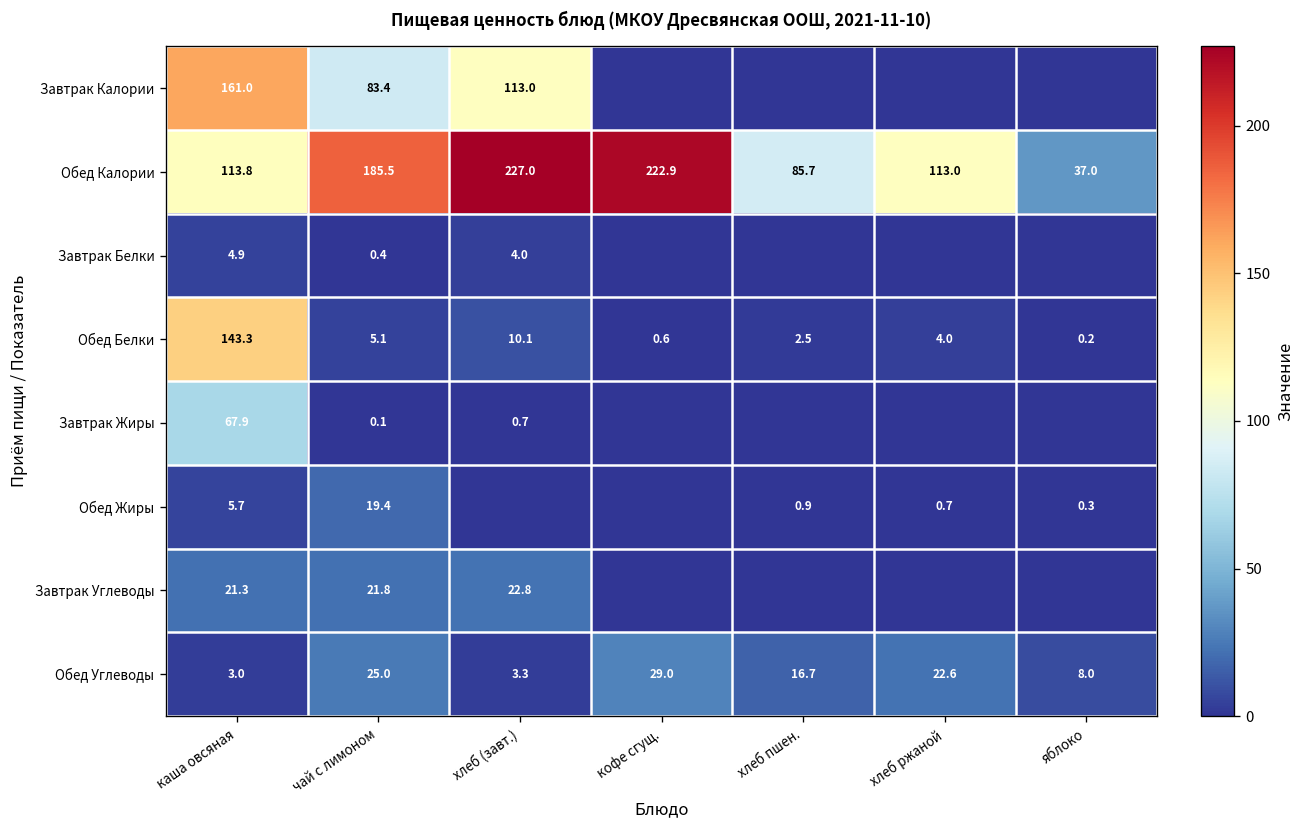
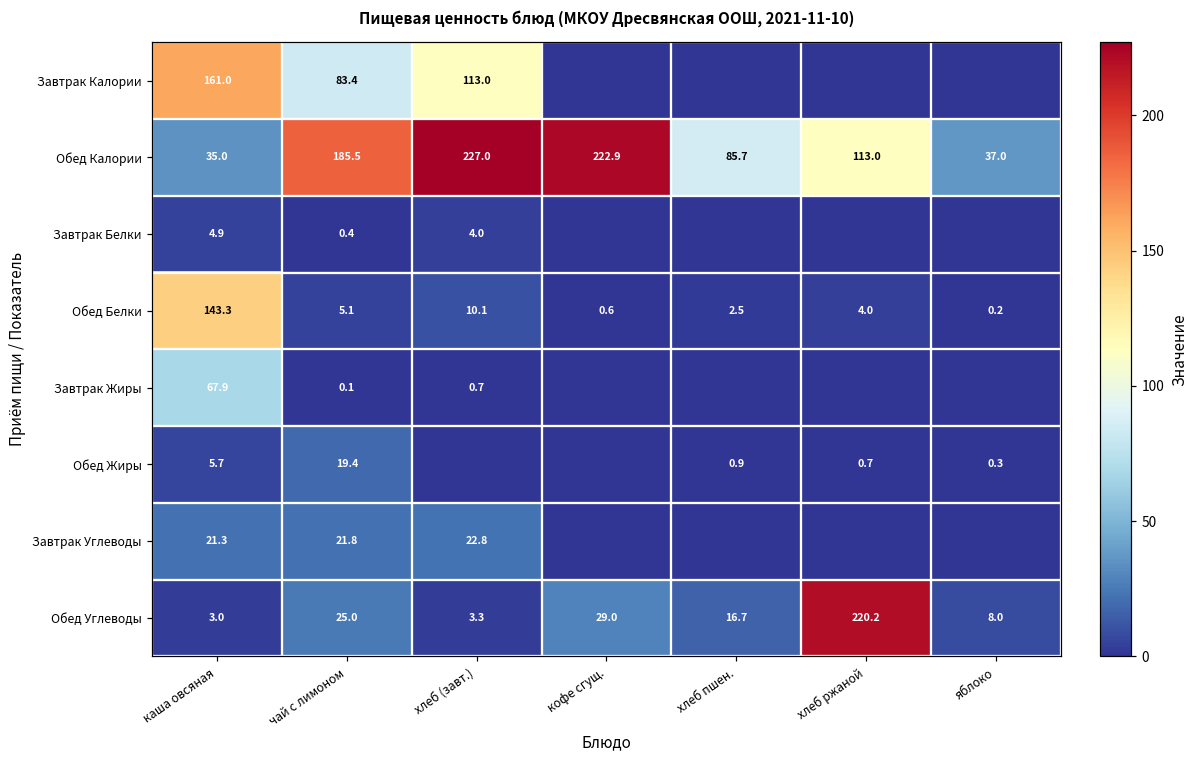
  {
    "Завтрак Калории": {
      "каша овсяная": 161.0,
      "чай с лимоном": 83.4,
      "хлеб (завт.)": 113.0
    },
    "Обед Калории": {
-     "каша овсяная": 113.8,
+     "каша овсяная": 35.0,
      "чай с лимоном": 185.5,
      "хлеб (завт.)": 227.0,
      "кофе сгущ.": 222.9,
      "хлеб пшен.": 85.7,
      "хлеб ржаной": 113.0,
      "яблоко": 37.0
    },
    "Завтрак Белки": {
      "каша овсяная": 4.9,
      "чай с лимоном": 0.4,
      "хлеб (завт.)": 4.0
    },
    "Обед Белки": {
      "каша овсяная": 143.3,
      "чай с лимоном": 5.1,
      "хлеб (завт.)": 10.1,
      "кофе сгущ.": 0.6,
      "хлеб пшен.": 2.5,
      "хлеб ржаной": 4.0,
      "яблоко": 0.2
    },
    "Завтрак Жиры": {
      "каша овсяная": 67.9,
      "чай с лимоном": 0.1,
      "хлеб (завт.)": 0.7
    },
    "Обед Жиры": {
      "каша овсяная": 5.7,
      "чай с лимоном": 19.4,
      "хлеб пшен.": 0.9,
      "хлеб ржаной": 0.7,
      "яблоко": 0.3
    },
    "Завтрак Углеводы": {
      "каша овсяная": 21.3,
      "чай с лимоном": 21.8,
      "хлеб (завт.)": 22.8
    },
    "Обед Углеводы": {
      "каша овсяная": 3.0,
      "чай с лимоном": 25.0,
      "хлеб (завт.)": 3.3,
      "кофе сгущ.": 29.0,
      "хлеб пшен.": 16.7,
-     "хлеб ржаной": 22.6,
+     "хлеб ржаной": 220.2,
      "яблоко": 8.0
    }
  }
